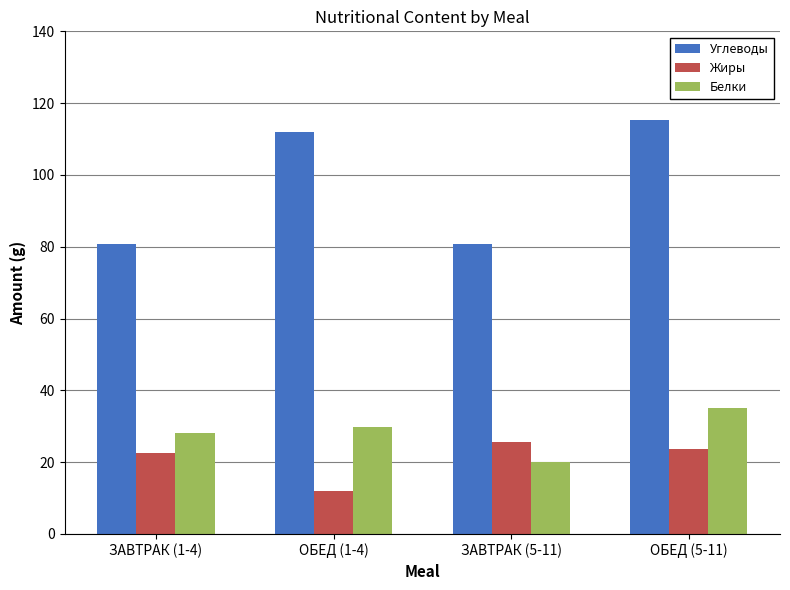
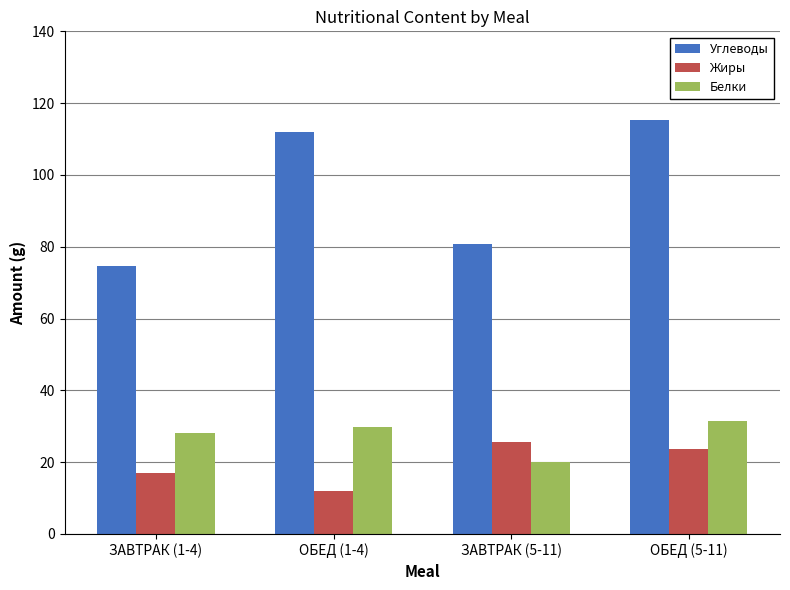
  {
    "Углеводы": {
-     "ЗАВТРАК (1-4)": 81,
+     "ЗАВТРАК (1-4)": 75,
      "ОБЕД (1-4)": 112,
      "ЗАВТРАК (5-11)": 81,
      "ОБЕД (5-11)": 115
    },
    "Жиры": {
-     "ЗАВТРАК (1-4)": 23,
+     "ЗАВТРАК (1-4)": 17,
      "ОБЕД (1-4)": 12,
      "ЗАВТРАК (5-11)": 26,
      "ОБЕД (5-11)": 24
    },
    "Белки": {
      "ЗАВТРАК (1-4)": 28,
      "ОБЕД (1-4)": 30,
      "ЗАВТРАК (5-11)": 20,
-     "ОБЕД (5-11)": 35
+     "ОБЕД (5-11)": 31
    }
  }
